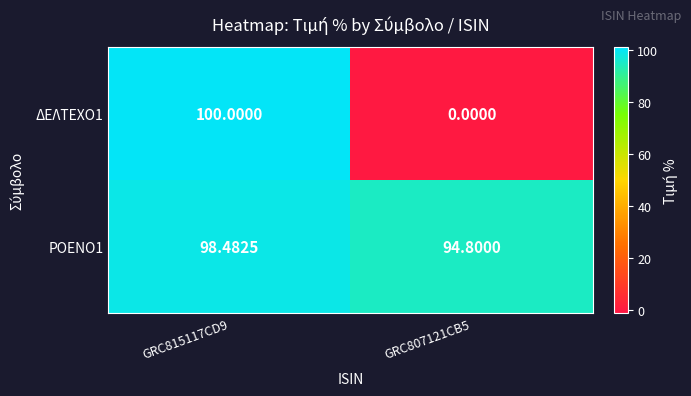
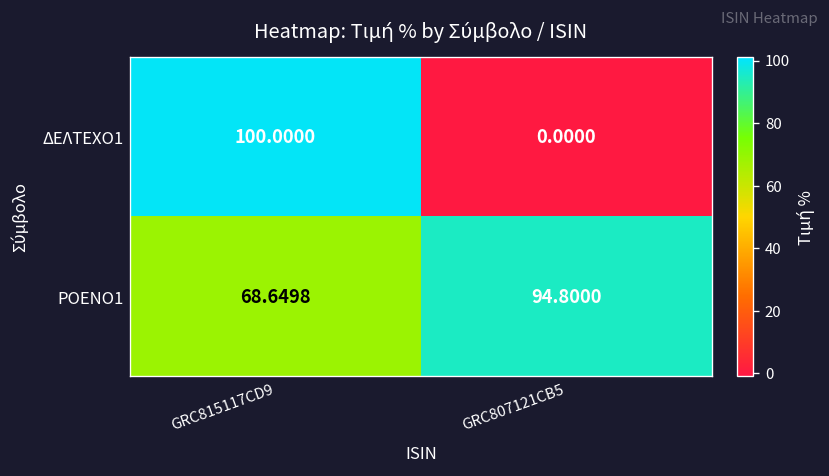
  {
    "ΔΕΛΤΕΧΟ1": {
      "GRC815117CD9": 100.0000,
      "GRC807121CB5": 0.0000
    },
    "ΡΟΕΝΟ1": {
-     "GRC815117CD9": 98.4825,
+     "GRC815117CD9": 68.6498,
      "GRC807121CB5": 94.8000
    }
  }
